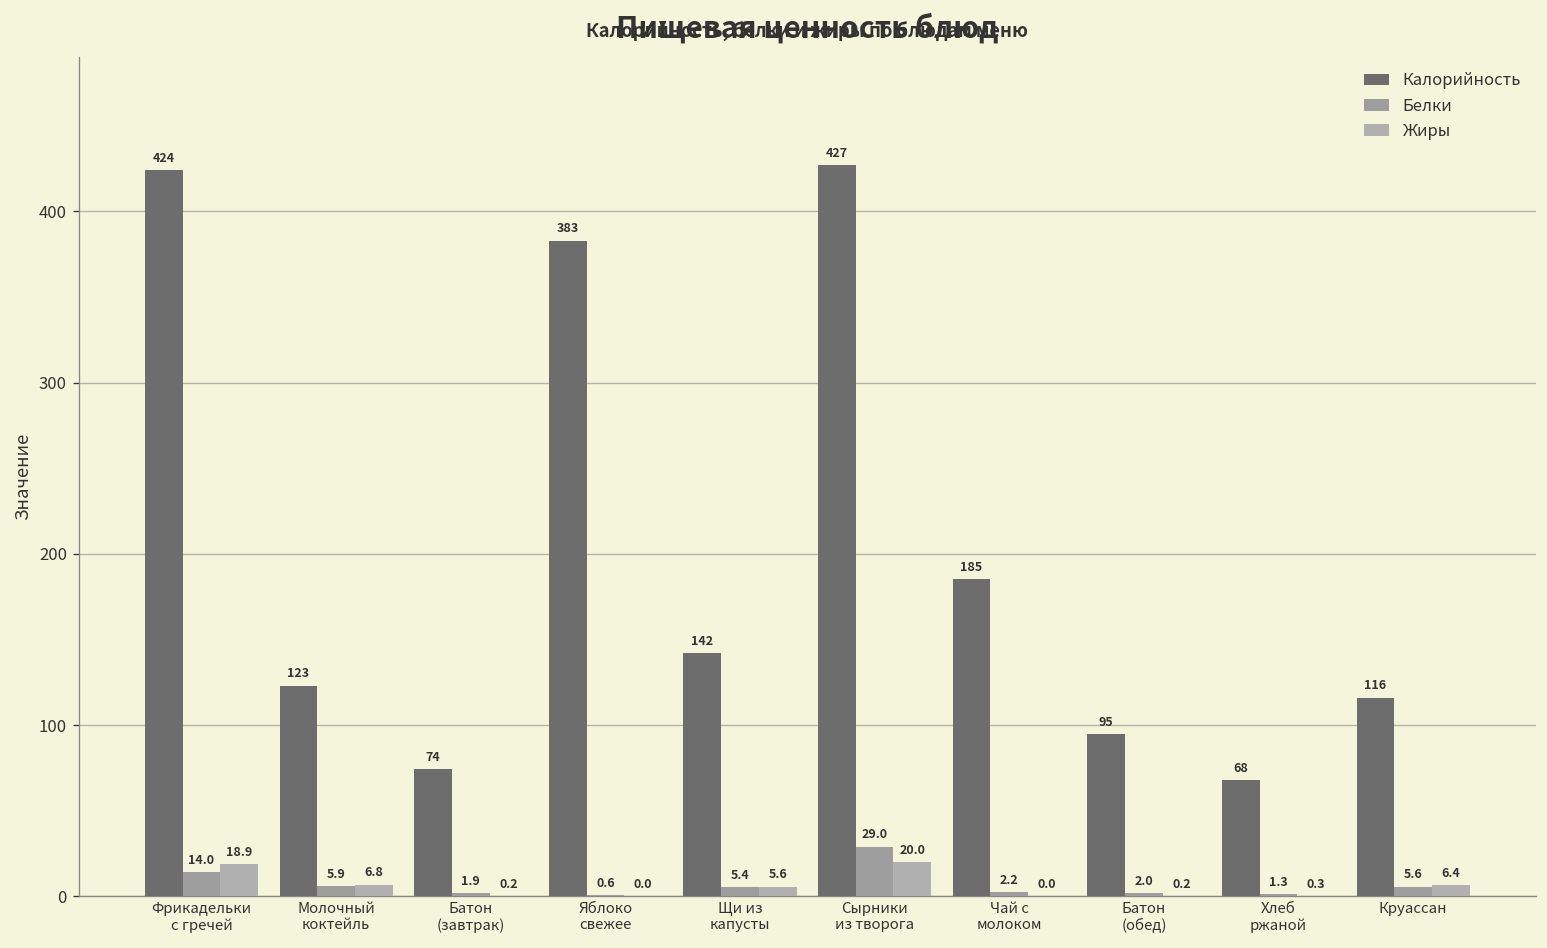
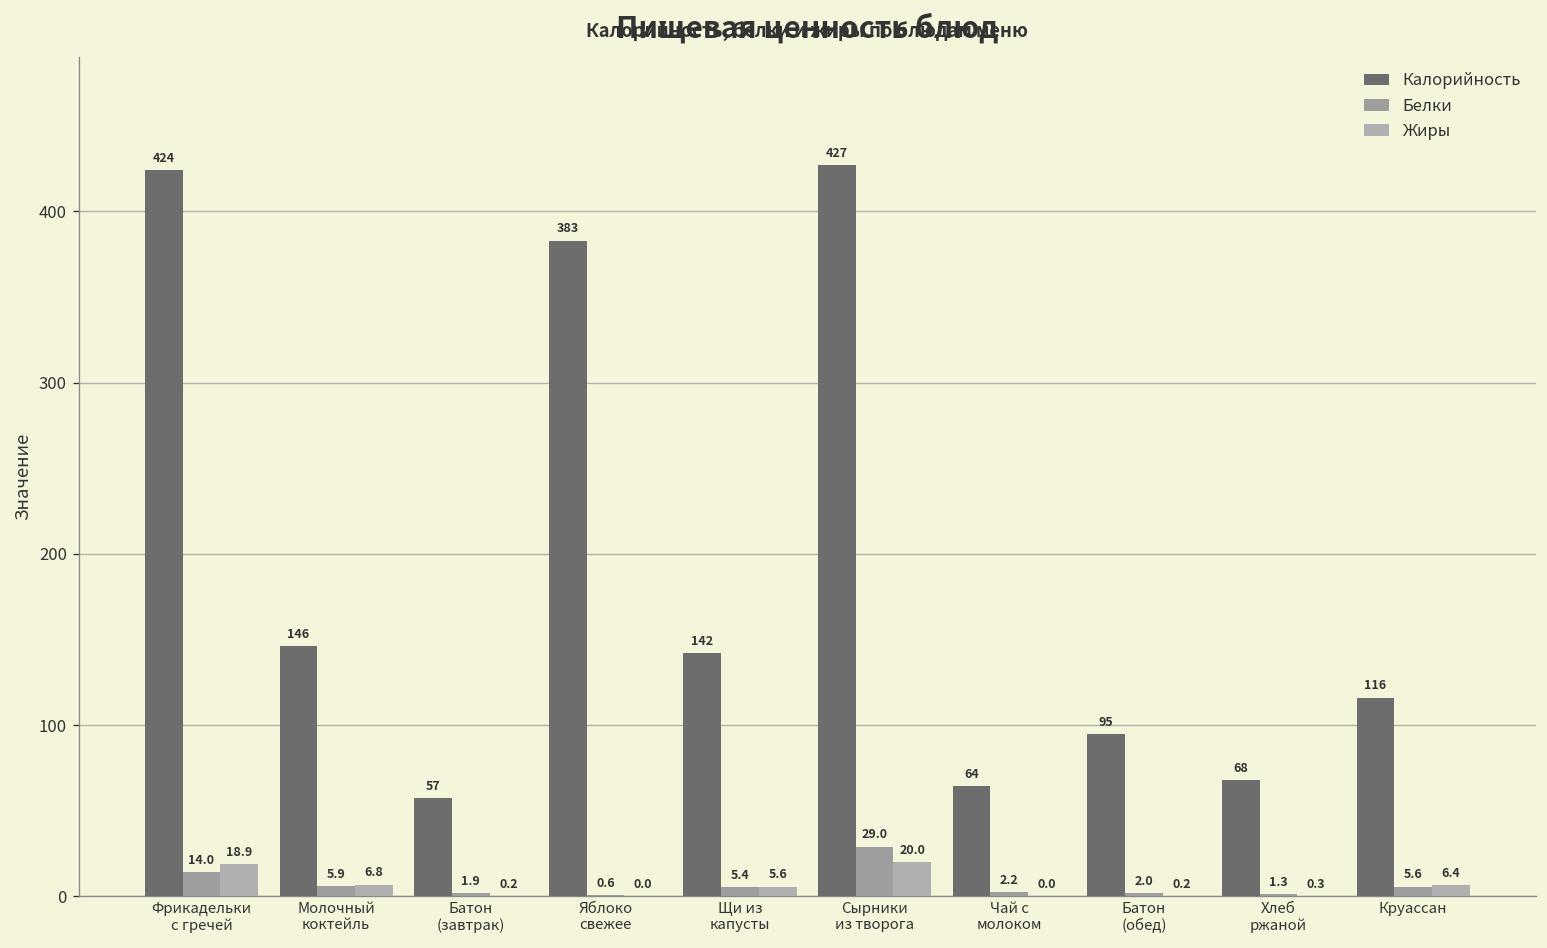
  {
    "Калорийность": {
      "Фрикадельки с гречей": 424,
-     "Молочный коктейль": 123,
-     "Батон (завтрак)": 74,
+     "Молочный коктейль": 146,
+     "Батон (завтрак)": 57,
      "Яблоко свежее": 383,
      "Щи из капусты": 142,
      "Сырники из творога": 427,
-     "Чай с молоком": 185,
+     "Чай с молоком": 64,
      "Батон (обед)": 95,
      "Хлеб ржаной": 68,
      "Круассан": 116
    }
  }
